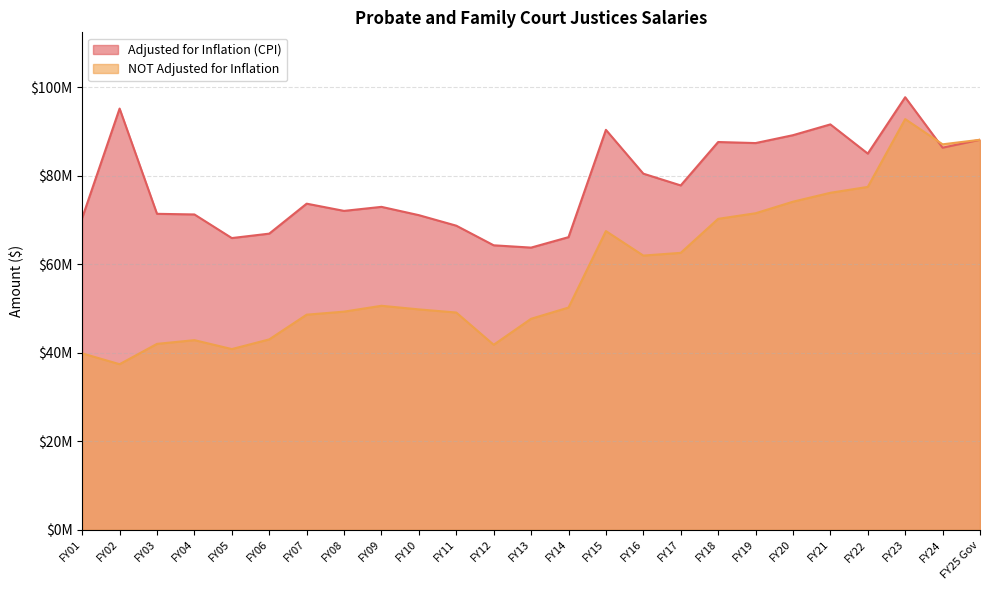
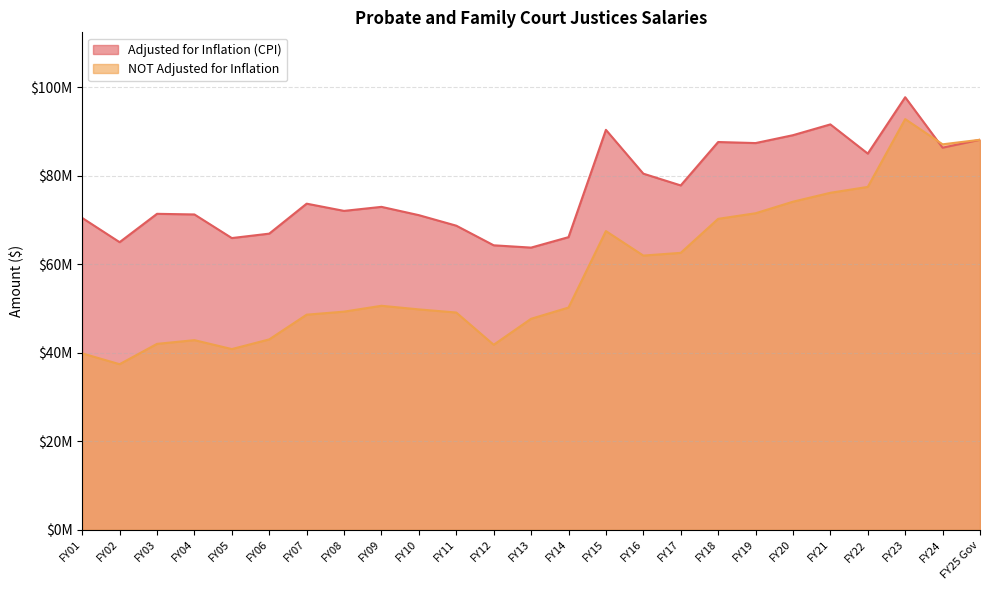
  {
    "Adjusted for Inflation (CPI)": {
      "FY01": "$71000000",
-     "FY02": "$95000000",
+     "FY02": "$65000000",
      "FY03": "$71000000",
      "FY04": "$71000000",
      "FY05": "$66000000",
      "FY06": "$67000000",
      "FY07": "$74000000",
      "FY08": "$72000000",
      "FY09": "$73000000",
      "FY10": "$71000000",
      "FY11": "$69000000",
      "FY12": "$64000000",
      "FY13": "$64000000",
      "FY14": "$66000000",
      "FY15": "$90000000",
      "FY16": "$81000000",
      "FY17": "$78000000",
      "FY18": "$88000000",
      "FY19": "$87000000",
      "FY20": "$89000000",
      "FY21": "$92000000",
      "FY22": "$85000000",
      "FY23": "$98000000",
      "FY24": "$86000000"
    },
    "NOT Adjusted for Inflation": {
      "FY01": "$40000000",
      "FY02": "$37000000",
      "FY03": "$42000000",
      "FY04": "$43000000",
      "FY05": "$41000000",
      "FY06": "$43000000",
      "FY07": "$49000000",
      "FY08": "$49000000",
      "FY09": "$51000000",
      "FY10": "$50000000",
      "FY11": "$49000000",
      "FY12": "$42000000",
      "FY13": "$48000000",
      "FY14": "$50000000",
      "FY15": "$68000000",
      "FY16": "$62000000",
      "FY17": "$63000000",
      "FY18": "$70000000",
      "FY19": "$72000000",
      "FY20": "$74000000",
      "FY21": "$76000000",
      "FY22": "$78000000",
      "FY23": "$93000000",
      "FY24": "$87000000"
    }
  }
